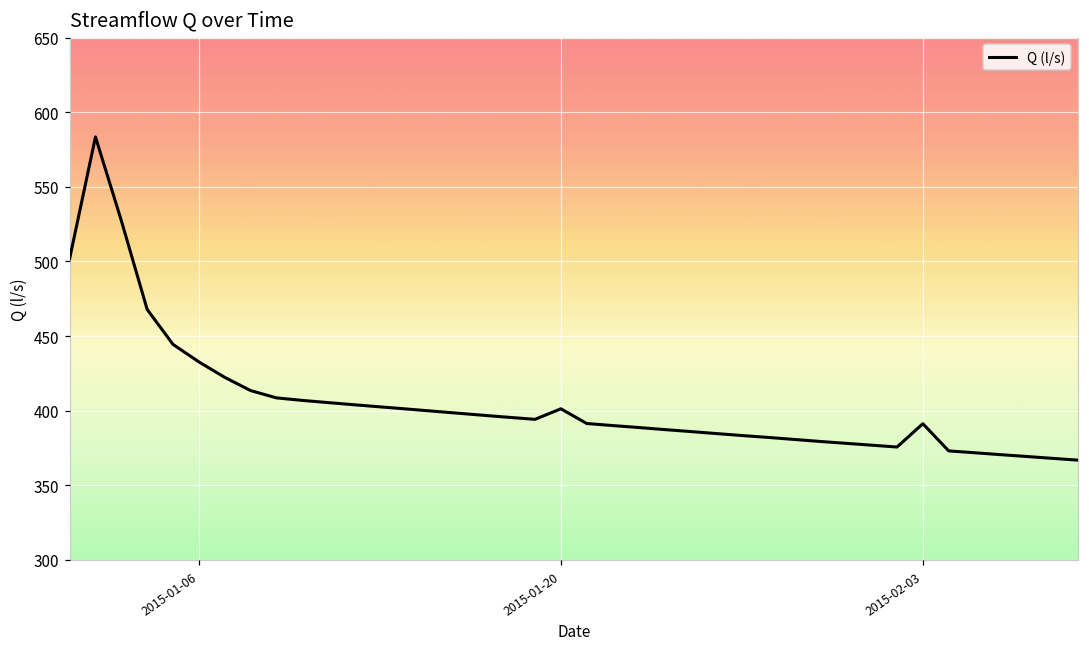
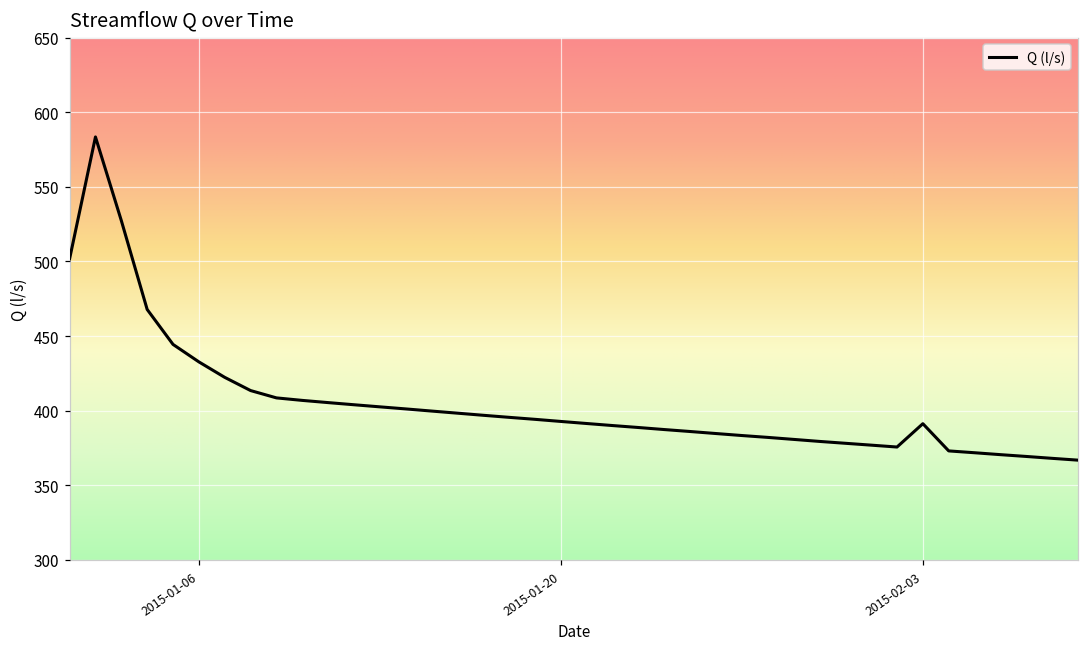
  {
    "2015-01-06": 433,
-   "2015-01-20": 401,
+   "2015-01-20": 393,
    "2015-02-03": 391
  }
